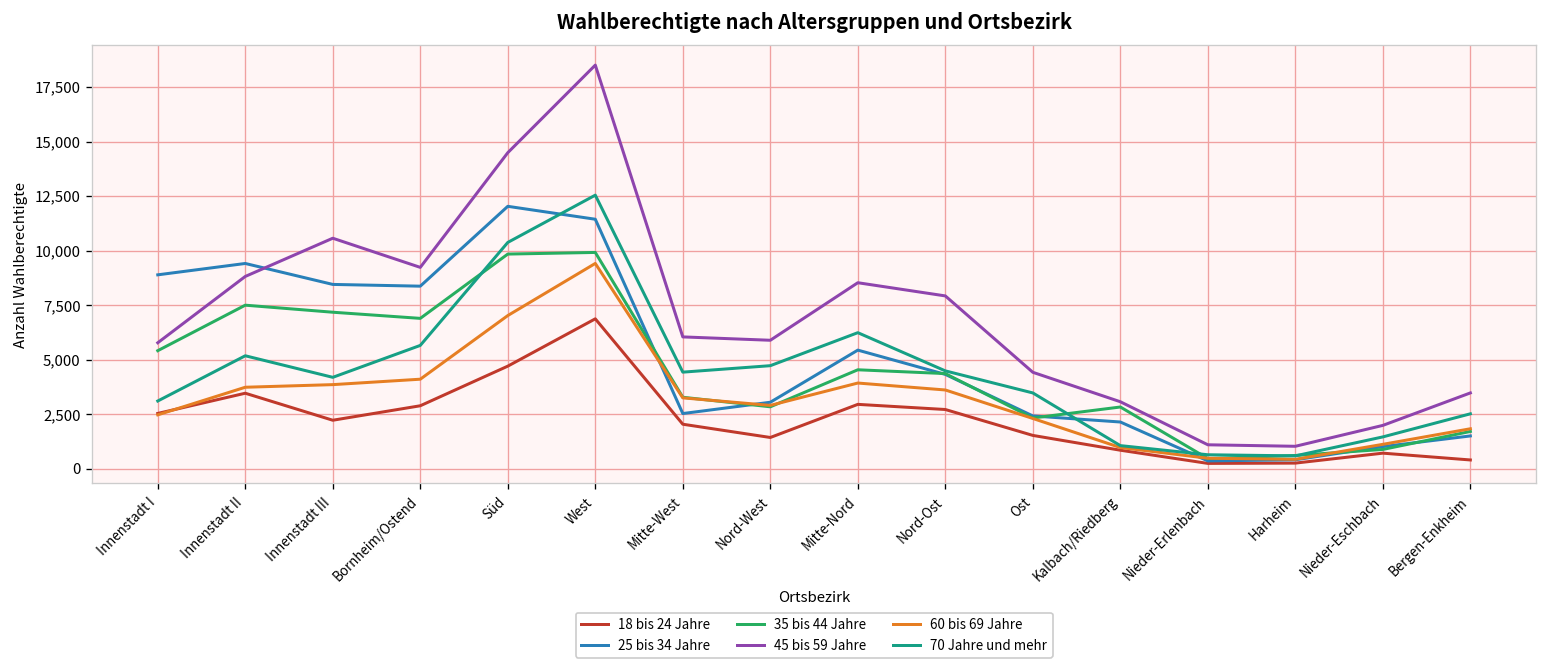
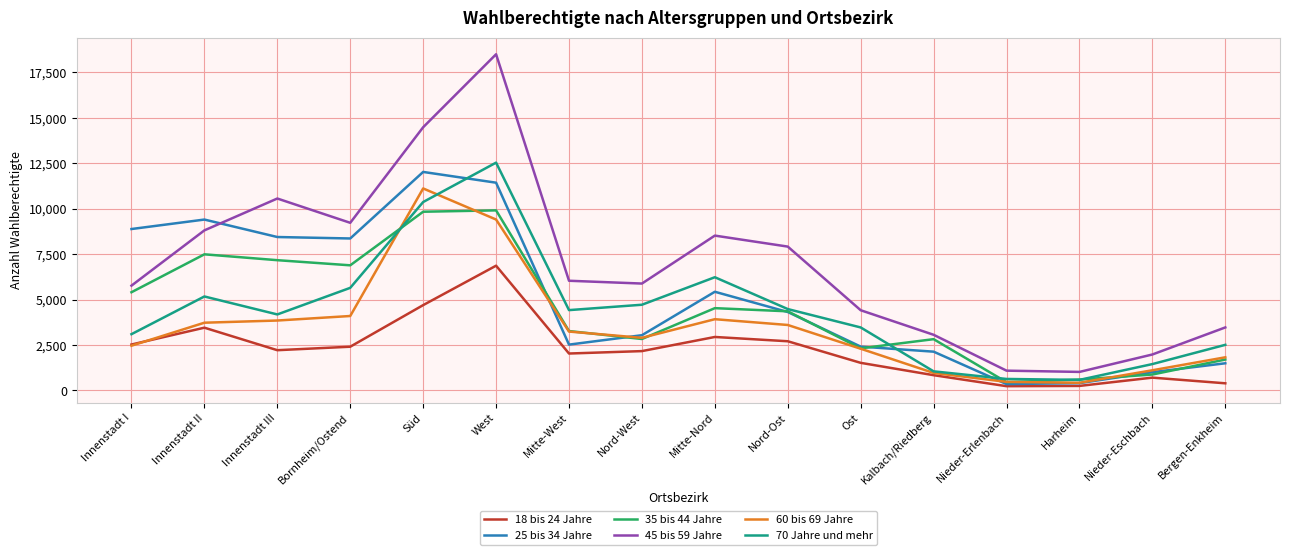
  {
    "18 bis 24 Jahre": {
      "Innenstadt II": "3,500",
      "Innenstadt III": "2,200",
-     "Bornheim/Ostend": "2,900",
+     "Bornheim/Ostend": "2,400",
      "Süd": "4,700",
      "West": "6,900",
      "Mitte-West": "2,000",
-     "Nord-West": "1,400",
+     "Nord-West": "2,200",
      "Mitte-Nord": "2,900",
      "Nord-Ost": "2,700",
      "Ost": "1,500",
      "Harheim": "300",
      "Nieder-Eschbach": "700",
      "Bergen-Enkheim": "400"
    },
    "25 bis 34 Jahre": {
      "Innenstadt I": "8,900",
      "Innenstadt II": "9,400",
      "Innenstadt III": "8,400",
      "Bornheim/Ostend": "8,400",
      "Süd": "12,000",
      "West": "11,400",
      "Mitte-West": "2,500",
      "Nord-West": "3,000",
      "Mitte-Nord": "5,400",
      "Kalbach/Riedberg": "2,100",
      "Bergen-Enkheim": "1,500"
    },
    "45 bis 59 Jahre": {
      "Innenstadt I": "5,800",
      "Innenstadt II": "8,800",
      "Innenstadt III": "10,600",
      "Bornheim/Ostend": "9,200",
      "Süd": "14,500",
      "West": "18,500",
      "Mitte-West": "6,000",
      "Nord-West": "5,900",
      "Mitte-Nord": "8,500",
      "Nord-Ost": "7,900",
      "Ost": "4,400",
      "Kalbach/Riedberg": "3,100",
      "Nieder-Erlenbach": "1,100",
      "Harheim": "1,000",
      "Nieder-Eschbach": "2,000",
      "Bergen-Enkheim": "3,500"
    },
    "60 bis 69 Jahre": {
      "Innenstadt II": "3,700",
      "Innenstadt III": "3,800",
      "Bornheim/Ostend": "4,100",
-     "Süd": "7,000",
+     "Süd": "11,100",
      "West": "9,400",
      "Mitte-Nord": "3,900",
      "Nord-Ost": "3,600"
    }
  }
